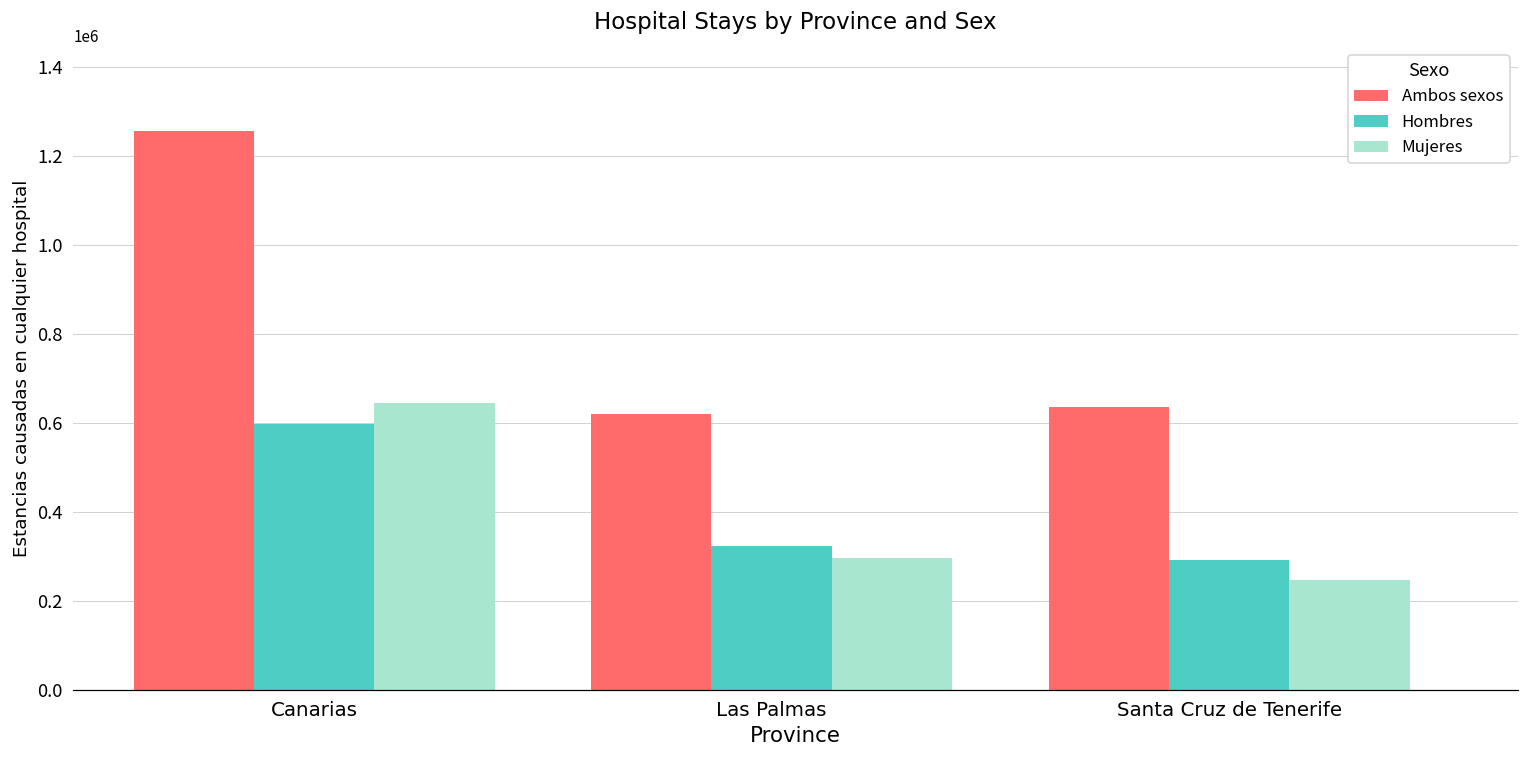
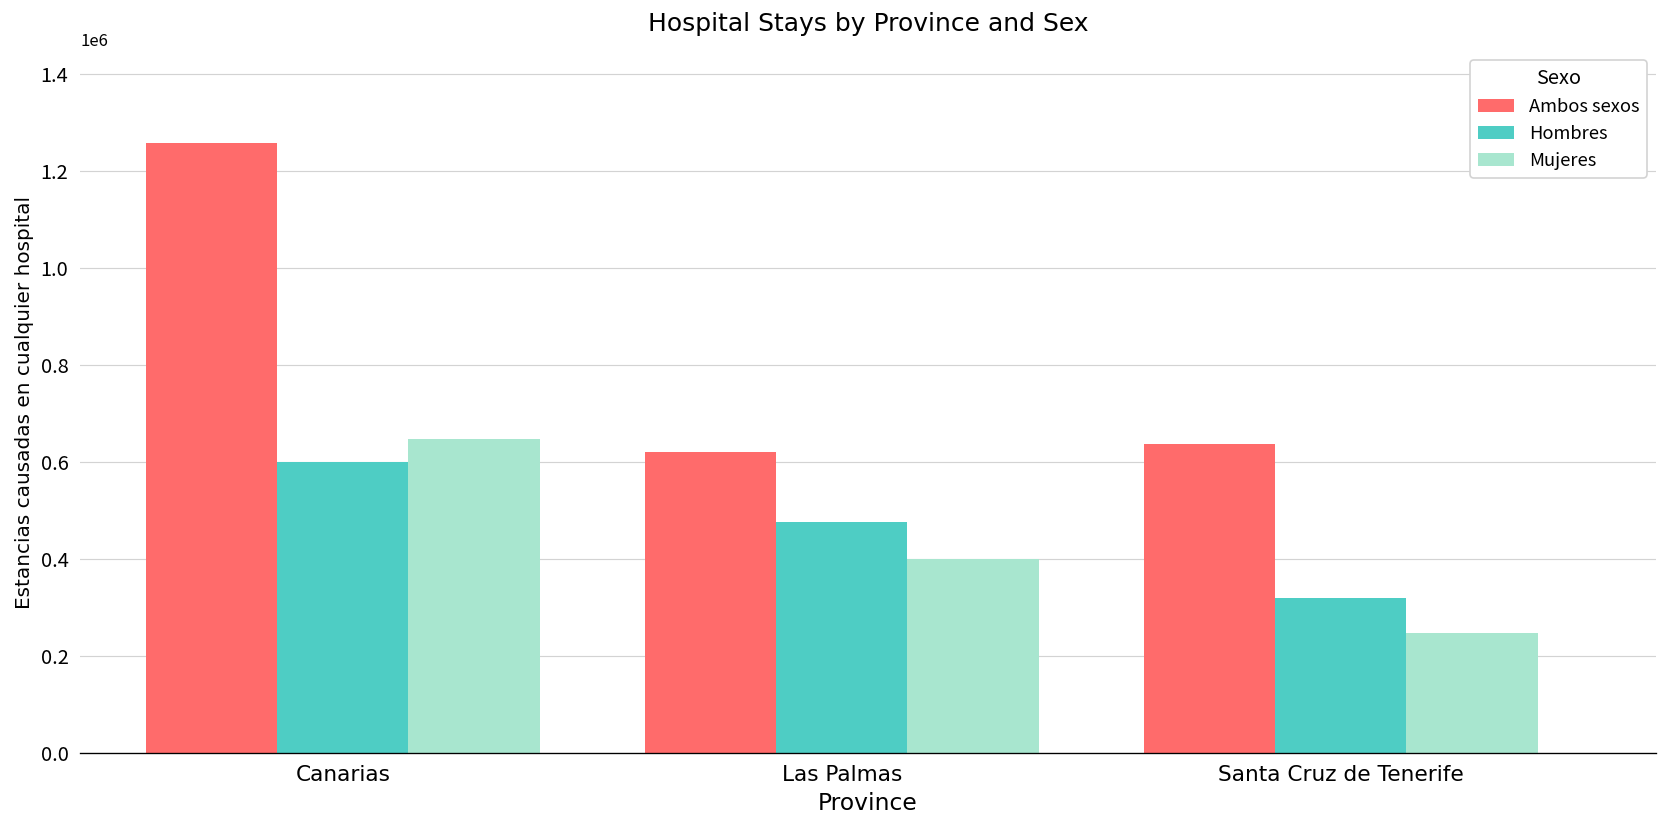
  {
    "Ambos sexos": {
      "Canarias": 1260000,
      "Las Palmas": 620000,
      "Santa Cruz de Tenerife": 640000
    },
    "Hombres": {
      "Canarias": 600000,
-     "Las Palmas": 320000,
-     "Santa Cruz de Tenerife": 290000
+     "Las Palmas": 480000,
+     "Santa Cruz de Tenerife": 320000
    },
    "Mujeres": {
      "Canarias": 650000,
-     "Las Palmas": 300000,
+     "Las Palmas": 400000,
      "Santa Cruz de Tenerife": 250000
    }
  }
